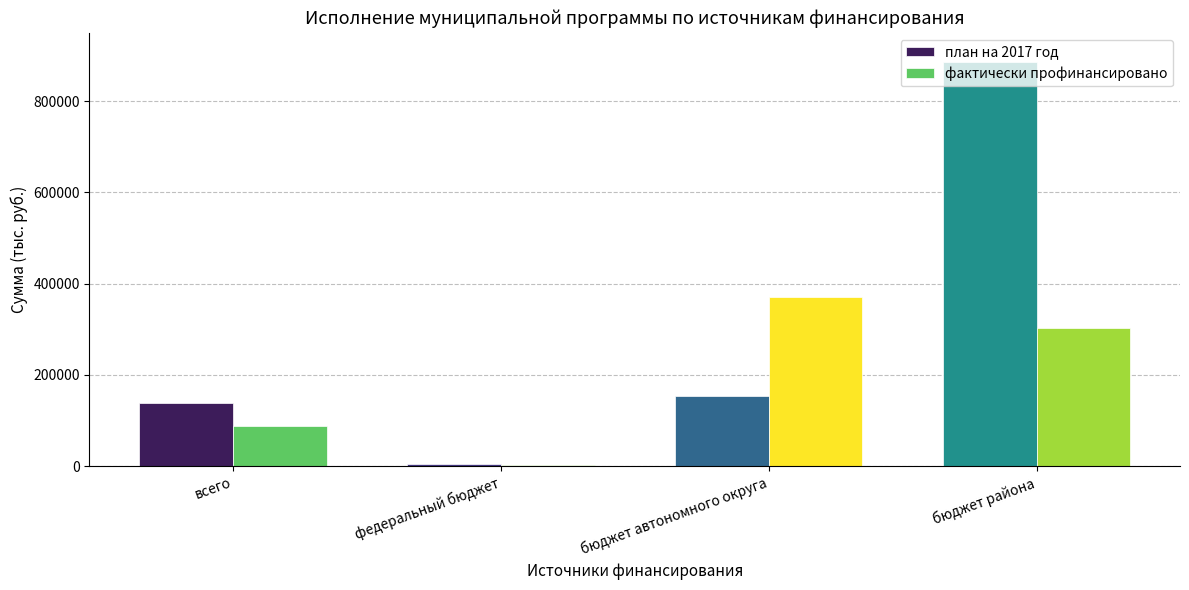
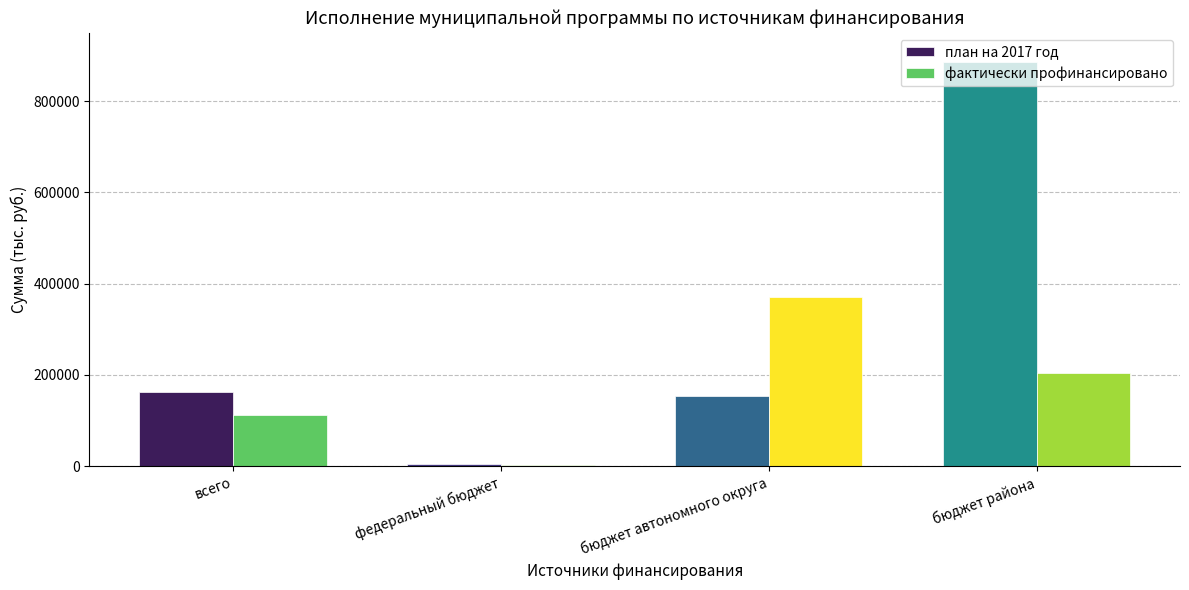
  {
    "план на 2017 год": {
-     "всего": 140000,
+     "всего": 160000,
      "бюджет автономного округа": 150000
    },
    "фактически профинансировано": {
-     "всего": 90000,
+     "всего": 110000,
      "бюджет автономного округа": 370000,
-     "бюджет района": 300000
+     "бюджет района": 200000
    }
  }
